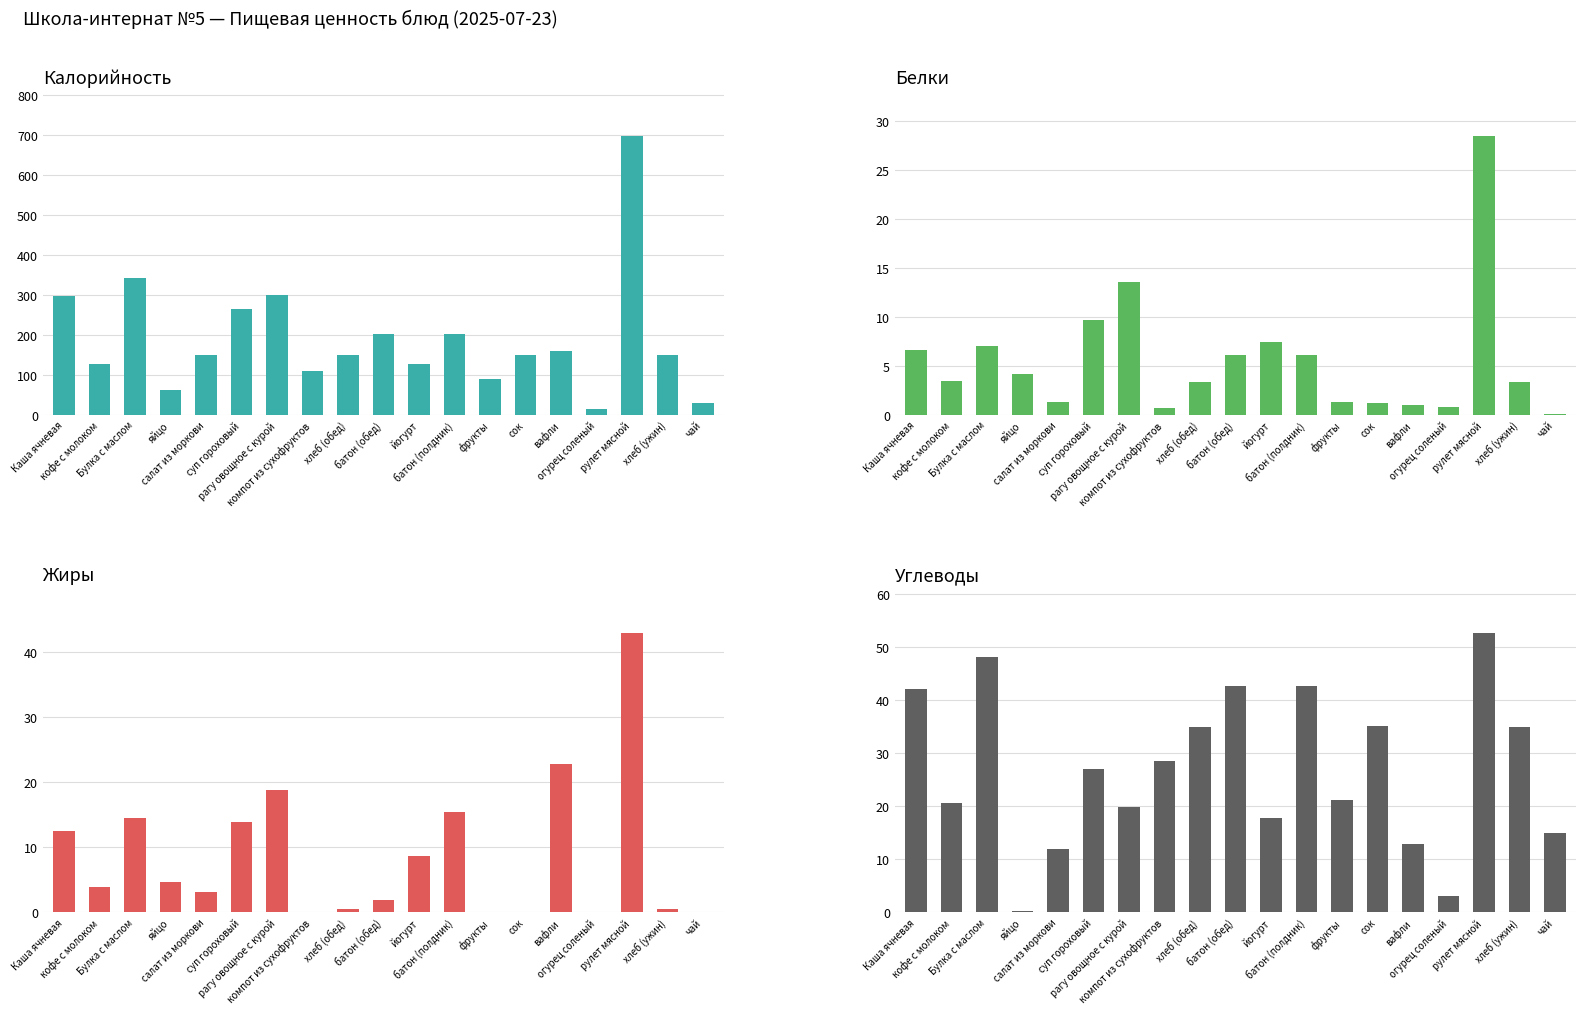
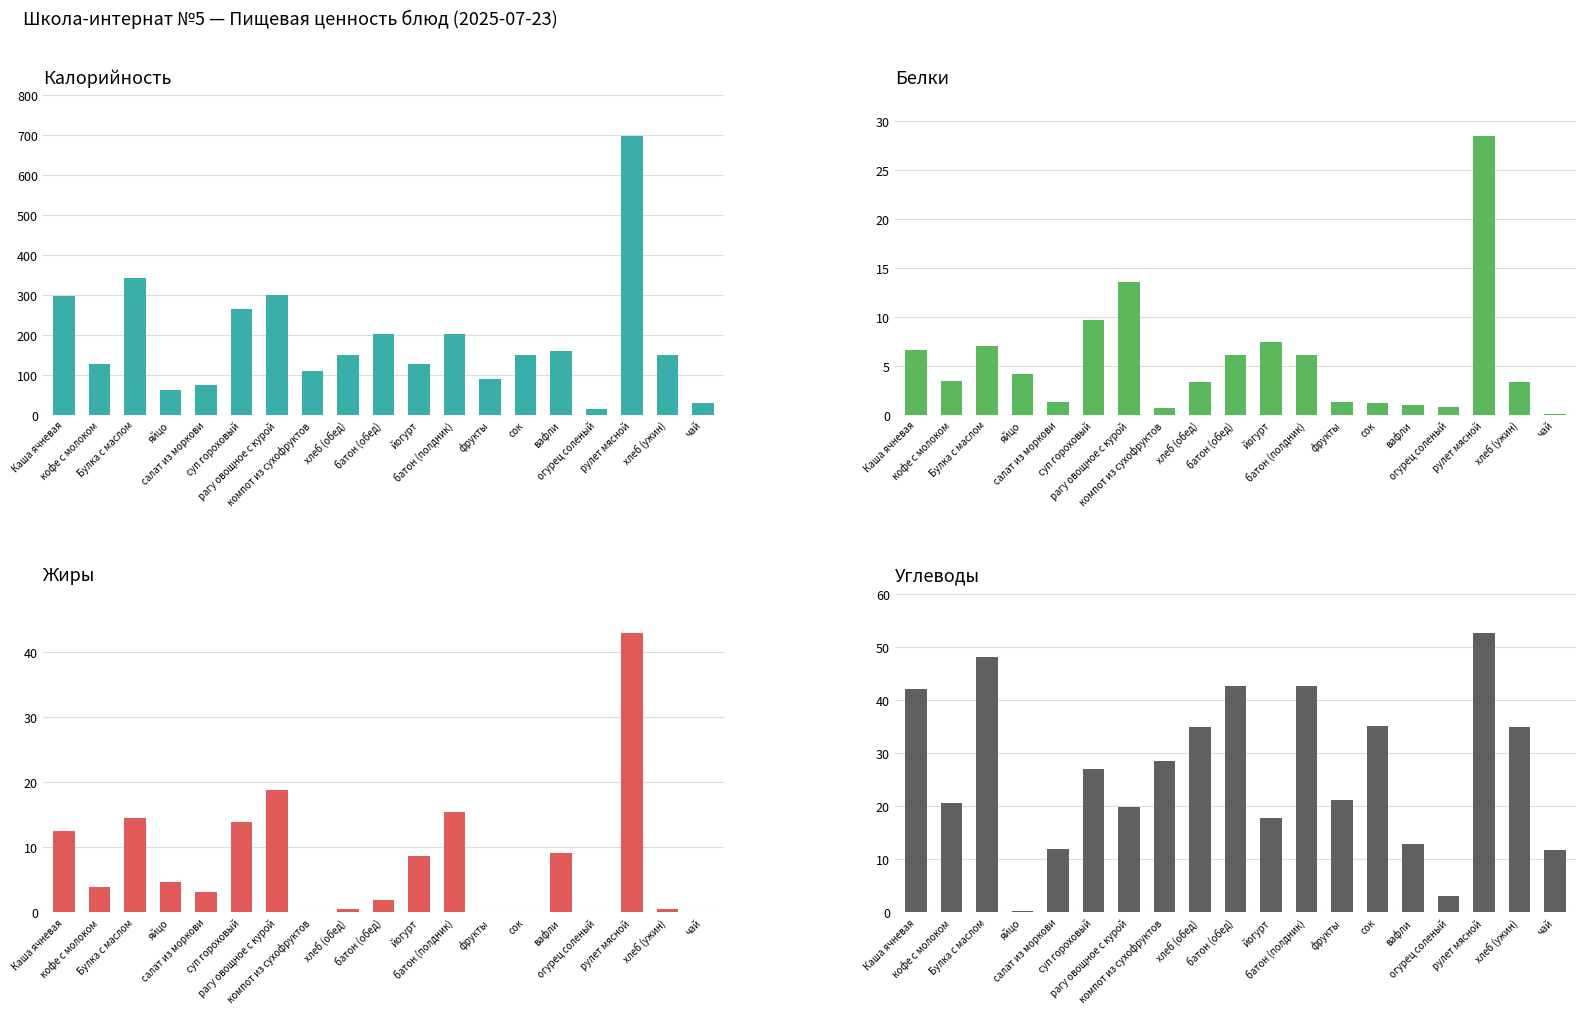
  {
    "Калорийность": {
      "Каша ячневая": 300,
      "кофе с молоком": 130,
      "Булка с маслом": 340,
      "яйцо": 60,
-     "салат из моркови": 150,
+     "салат из моркови": 80,
      "суп гороховый": 270,
      "рагу овощное с курой": 300,
      "компот из сухофруктов": 110,
      "хлеб (обед)": 150,
      "батон (обед)": 200,
      "йогурт": 130,
      "батон (полдник)": 200,
      "фрукты": 90,
      "сок": 150,
      "вафли": 160,
      "огурец соленый": 20,
      "рулет мясной": 700,
      "хлеб (ужин)": 150,
      "чай": 30
    },
    "Белки": {
      "Каша ячневая": 7,
      "кофе с молоком": 3,
      "Булка с маслом": 7,
      "яйцо": 4,
      "салат из моркови": 1,
      "суп гороховый": 10,
      "рагу овощное с курой": 14,
      "компот из сухофруктов": 1,
      "хлеб (обед)": 3,
      "батон (обед)": 6,
      "йогурт": 7,
      "батон (полдник)": 6,
      "фрукты": 1,
      "сок": 1,
      "вафли": 1,
      "огурец соленый": 1,
      "рулет мясной": 29,
      "хлеб (ужин)": 3
    },
    "Жиры": {
      "Каша ячневая": 12,
      "кофе с молоком": 4,
      "Булка с маслом": 14,
      "яйцо": 5,
      "салат из моркови": 3,
      "суп гороховый": 14,
      "рагу овощное с курой": 19,
      "компот из сухофруктов": 0,
      "хлеб (обед)": 0,
      "батон (обед)": 2,
      "йогурт": 9,
      "батон (полдник)": 15,
      "фрукты": 0,
      "сок": 0,
-     "вафли": 23,
+     "вафли": 9,
      "огурец соленый": 0,
      "рулет мясной": 43,
      "хлеб (ужин)": 0,
      "чай": 0
    },
    "Углеводы": {
      "Каша ячневая": 42,
      "кофе с молоком": 21,
      "Булка с маслом": 48,
      "салат из моркови": 12,
      "суп гороховый": 27,
      "рагу овощное с курой": 20,
      "компот из сухофруктов": 29,
      "хлеб (обед)": 35,
      "батон (обед)": 43,
      "йогурт": 18,
      "батон (полдник)": 43,
      "фрукты": 21,
      "сок": 35,
      "вафли": 13,
      "огурец соленый": 3,
      "рулет мясной": 53,
      "хлеб (ужин)": 35,
-     "чай": 15
+     "чай": 12
    }
  }
